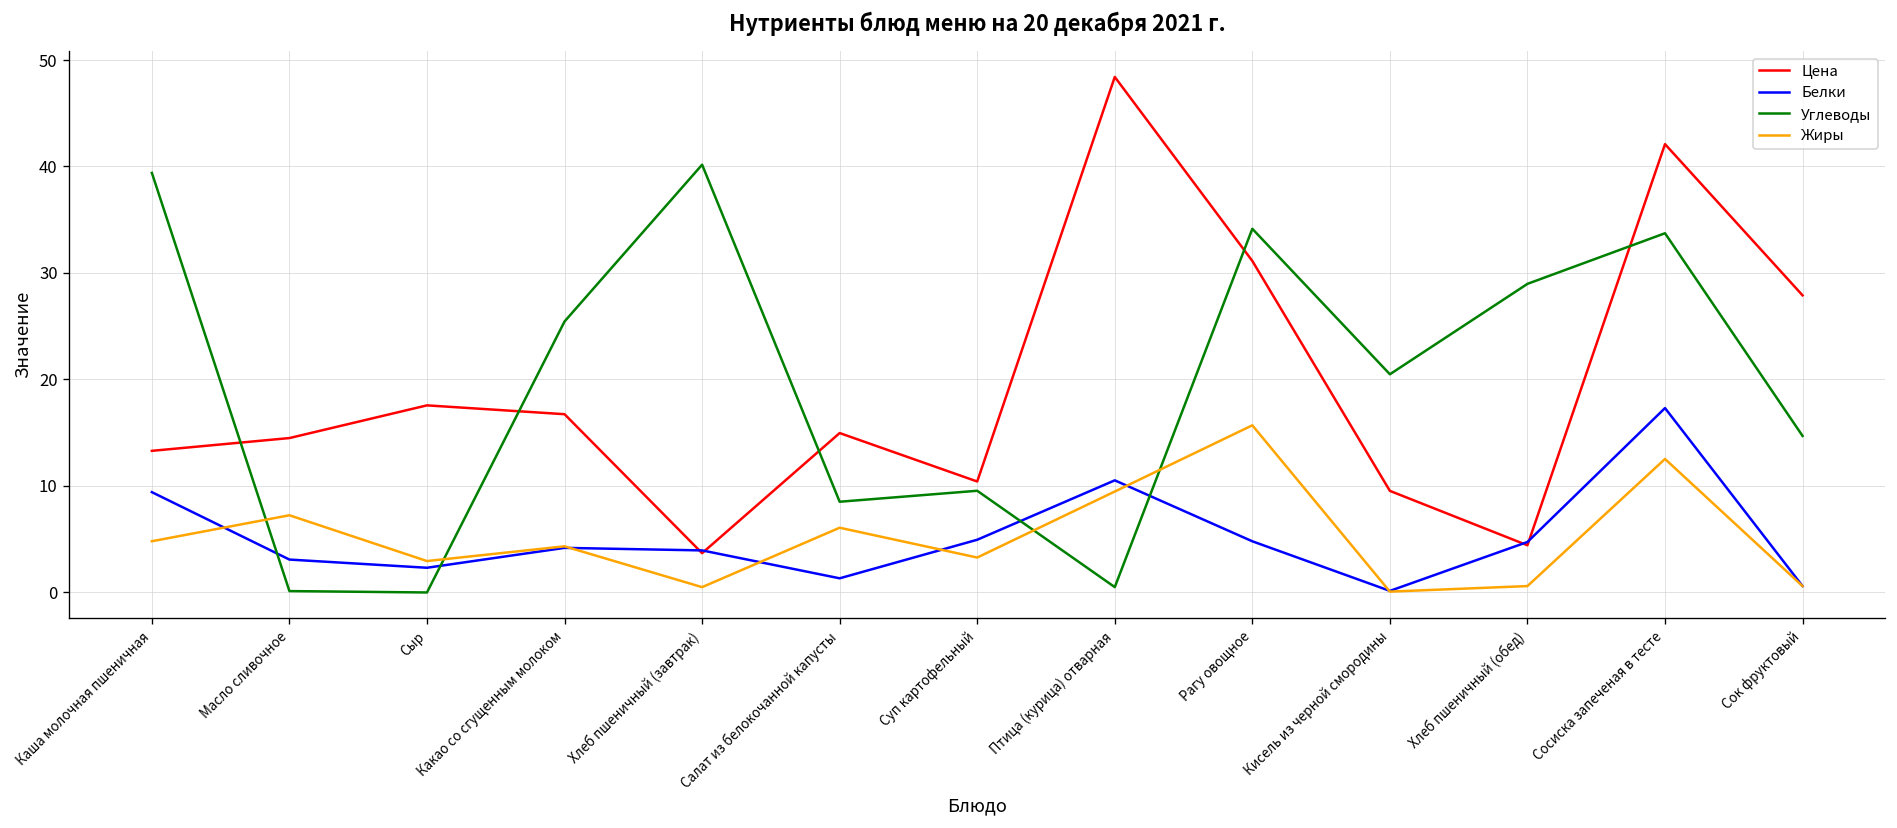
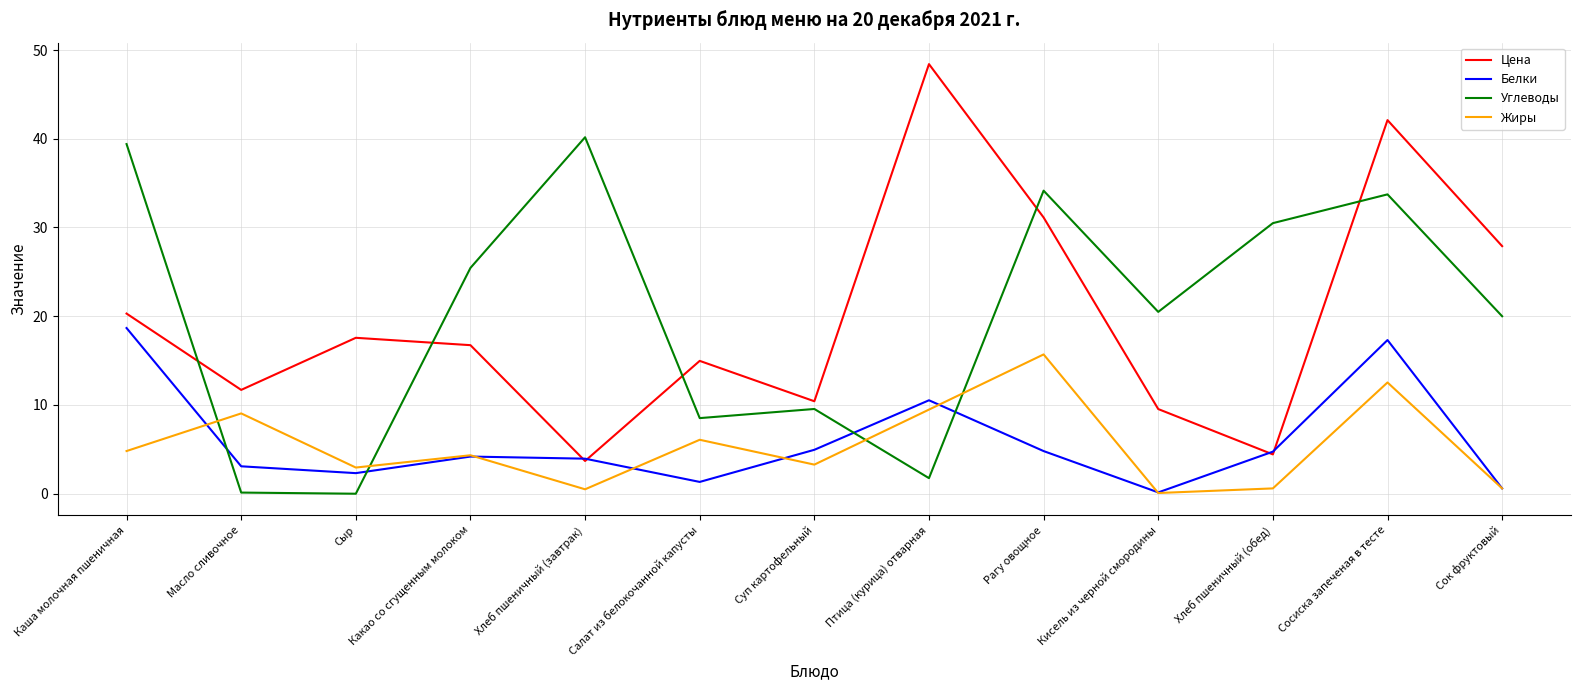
  {
    "Цена": {
-     "Каша молочная пшеничная": 13,
-     "Масло сливочное": 15,
+     "Каша молочная пшеничная": 20,
+     "Масло сливочное": 12,
      "Сыр": 18,
      "Какао со сгущенным молоком": 17,
      "Салат из белокочанной капусты": 15,
      "Суп картофельный": 10,
      "Птица (курица) отварная": 48,
      "Рагу овощное": 31,
      "Кисель из черной смородины": 10,
      "Хлеб пшеничный (обед)": 4,
      "Сосиска запеченая в тесте": 42,
      "Сок фруктовый": 28
    },
    "Белки": {
-     "Каша молочная пшеничная": 9,
+     "Каша молочная пшеничная": 19,
      "Масло сливочное": 3,
      "Сыр": 2,
      "Салат из белокочанной капусты": 1,
      "Суп картофельный": 5,
      "Птица (курица) отварная": 11,
      "Рагу овощное": 5,
      "Хлеб пшеничный (обед)": 5,
      "Сосиска запеченая в тесте": 17
    },
    "Углеводы": {
      "Каша молочная пшеничная": 39,
      "Масло сливочное": 0,
      "Сыр": 0,
      "Какао со сгущенным молоком": 25,
      "Хлеб пшеничный (завтрак)": 40,
      "Салат из белокочанной капусты": 9,
      "Суп картофельный": 10,
-     "Птица (курица) отварная": 1,
+     "Птица (курица) отварная": 2,
      "Рагу овощное": 34,
      "Кисель из черной смородины": 20,
-     "Хлеб пшеничный (обед)": 29,
+     "Хлеб пшеничный (обед)": 30,
      "Сосиска запеченая в тесте": 34,
-     "Сок фруктовый": 15
+     "Сок фруктовый": 20
    },
    "Жиры": {
      "Каша молочная пшеничная": 5,
-     "Масло сливочное": 7,
+     "Масло сливочное": 9,
      "Сыр": 3,
      "Хлеб пшеничный (завтрак)": 1,
      "Салат из белокочанной капусты": 6,
      "Суп картофельный": 3,
      "Птица (курица) отварная": 9,
      "Рагу овощное": 16,
      "Хлеб пшеничный (обед)": 1,
      "Сосиска запеченая в тесте": 13
    }
  }
